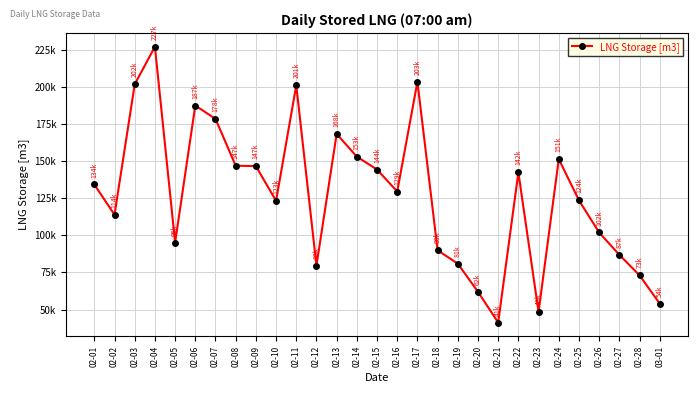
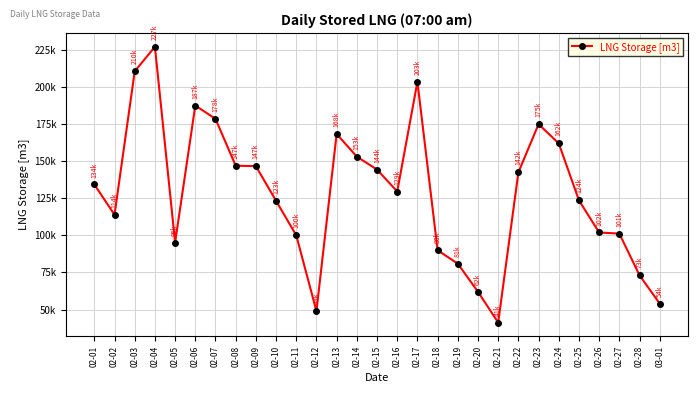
  {
    "02-01": "134k",
    "02-02": "114k",
-   "02-03": "202k",
+   "02-03": "210k",
    "02-04": "227k",
    "02-05": "95k",
    "02-06": "187k",
    "02-07": "178k",
    "02-08": "147k",
    "02-09": "147k",
    "02-10": "123k",
-   "02-11": "201k",
-   "02-12": "80k",
+   "02-11": "100k",
+   "02-12": "49k",
    "02-13": "168k",
    "02-14": "153k",
    "02-15": "144k",
    "02-16": "129k",
    "02-17": "203k",
    "02-18": "90k",
    "02-19": "81k",
    "02-20": "62k",
    "02-21": "41k",
    "02-22": "142k",
-   "02-23": "48k",
-   "02-24": "151k",
+   "02-23": "175k",
+   "02-24": "162k",
    "02-25": "124k",
    "02-26": "102k",
-   "02-27": "87k",
+   "02-27": "101k",
    "02-28": "73k",
    "03-01": "54k"
  }
